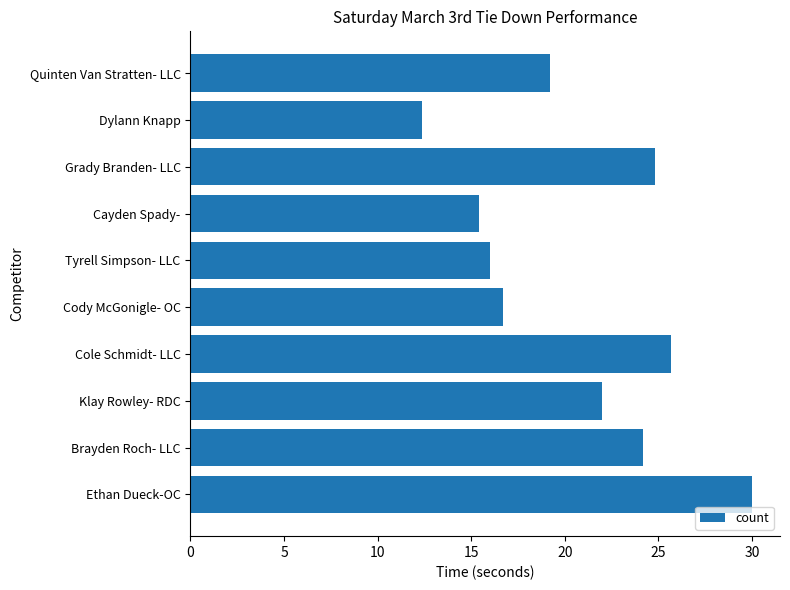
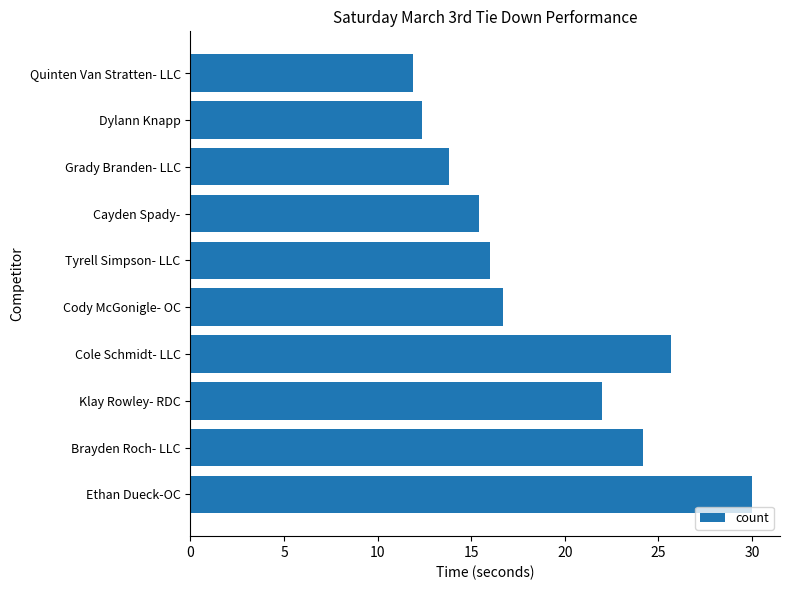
  {
-   "Quinten Van Stratten- LLC": 19.2,
+   "Quinten Van Stratten- LLC": 11.9,
    "Dylann Knapp": 12.4,
-   "Grady Branden- LLC": 24.8,
+   "Grady Branden- LLC": 13.8,
    "Cayden Spady-": 15.4,
    "Tyrell Simpson- LLC": 16.0,
    "Cody McGonigle- OC": 16.7,
    "Cole Schmidt- LLC": 25.7,
    "Klay Rowley- RDC": 22.0,
    "Brayden Roch- LLC": 24.2,
    "Ethan Dueck-OC": 30.0
  }
